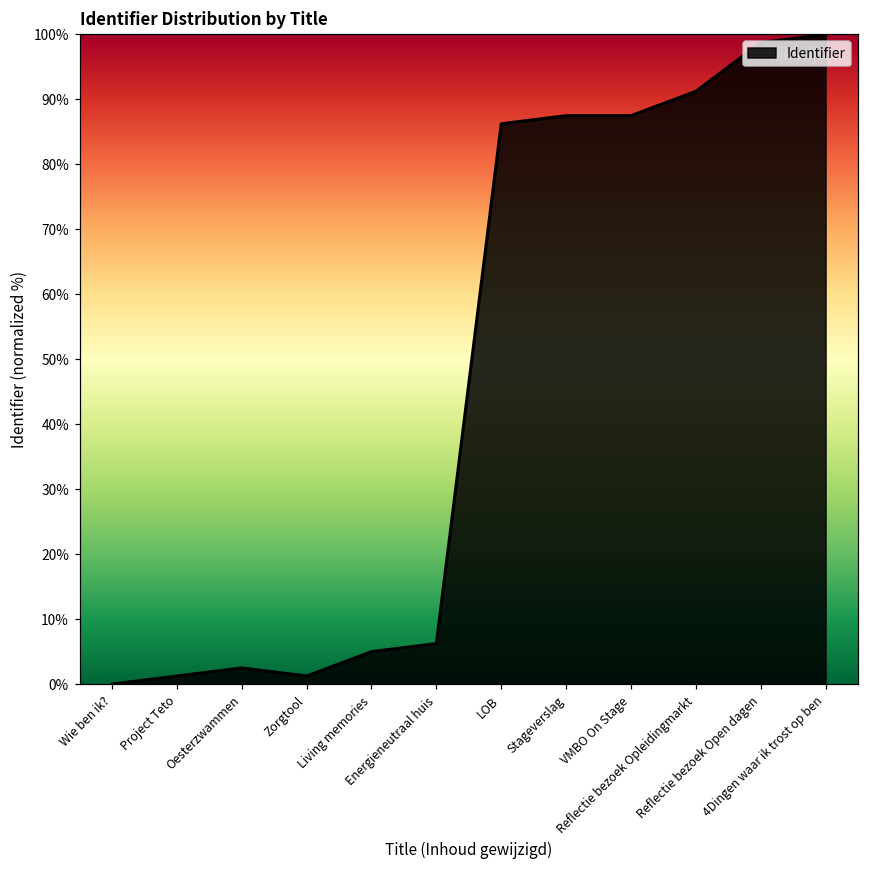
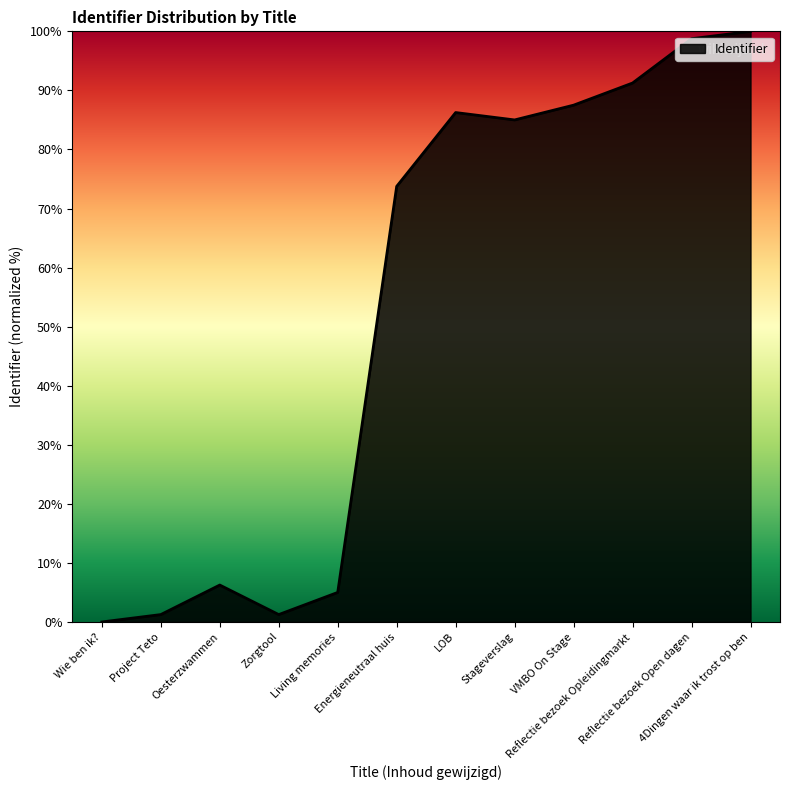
  {
    "Wie ben ik?": "0%",
    "Project Teto": "1%",
-   "Oesterzwammen": "3%",
+   "Oesterzwammen": "6%",
    "Zorgtool": "1%",
    "Living memories": "5%",
-   "Energieneutraal huis": "6%",
+   "Energieneutraal huis": "74%",
    "LOB": "86%",
-   "Stageverslag": "88%",
+   "Stageverslag": "85%",
    "VMBO On Stage": "88%",
    "Reflectie bezoek Opleidingmarkt": "91%",
    "4Dingen waar ik trost op ben": "100%"
  }
